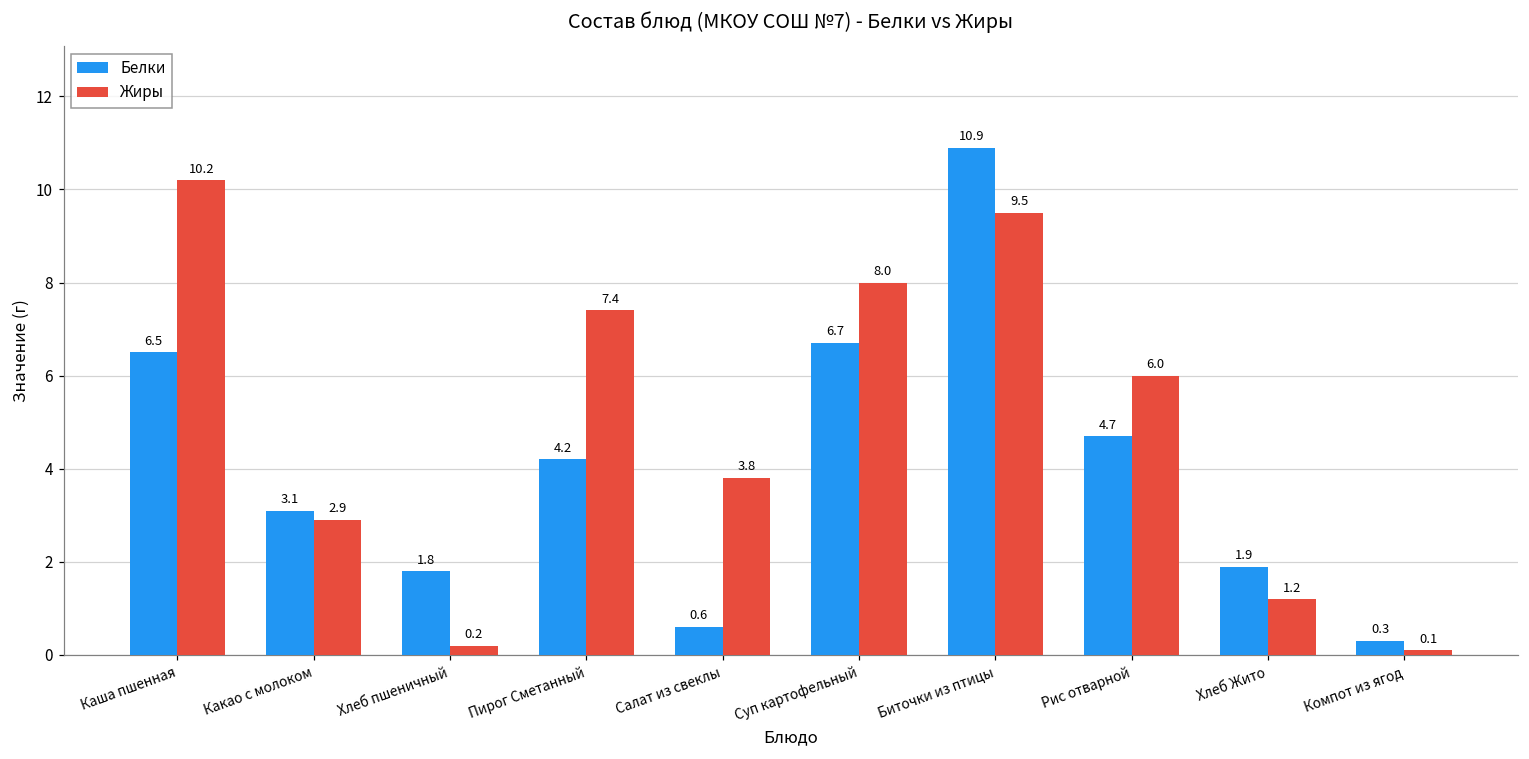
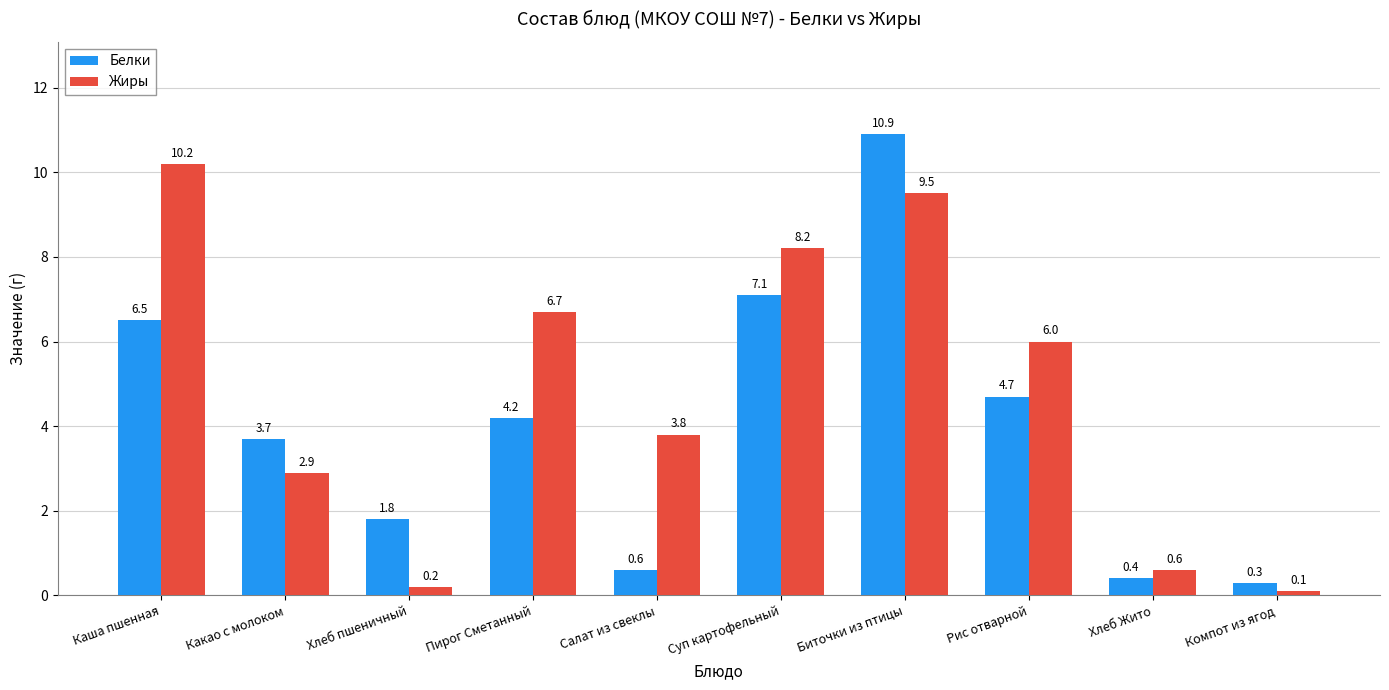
  {
    "Белки": {
      "Каша пшенная": 6.5,
-     "Какао с молоком": 3.1,
+     "Какао с молоком": 3.7,
      "Хлеб пшеничный": 1.8,
      "Пирог Сметанный": 4.2,
      "Салат из свеклы": 0.6,
-     "Суп картофельный": 6.7,
+     "Суп картофельный": 7.1,
      "Биточки из птицы": 10.9,
      "Рис отварной": 4.7,
-     "Хлеб Жито": 1.9,
+     "Хлеб Жито": 0.4,
      "Компот из ягод": 0.3
    },
    "Жиры": {
      "Каша пшенная": 10.2,
      "Какао с молоком": 2.9,
      "Хлеб пшеничный": 0.2,
-     "Пирог Сметанный": 7.4,
+     "Пирог Сметанный": 6.7,
      "Салат из свеклы": 3.8,
-     "Суп картофельный": 8.0,
+     "Суп картофельный": 8.2,
      "Биточки из птицы": 9.5,
      "Рис отварной": 6.0,
-     "Хлеб Жито": 1.2,
+     "Хлеб Жито": 0.6,
      "Компот из ягод": 0.1
    }
  }
